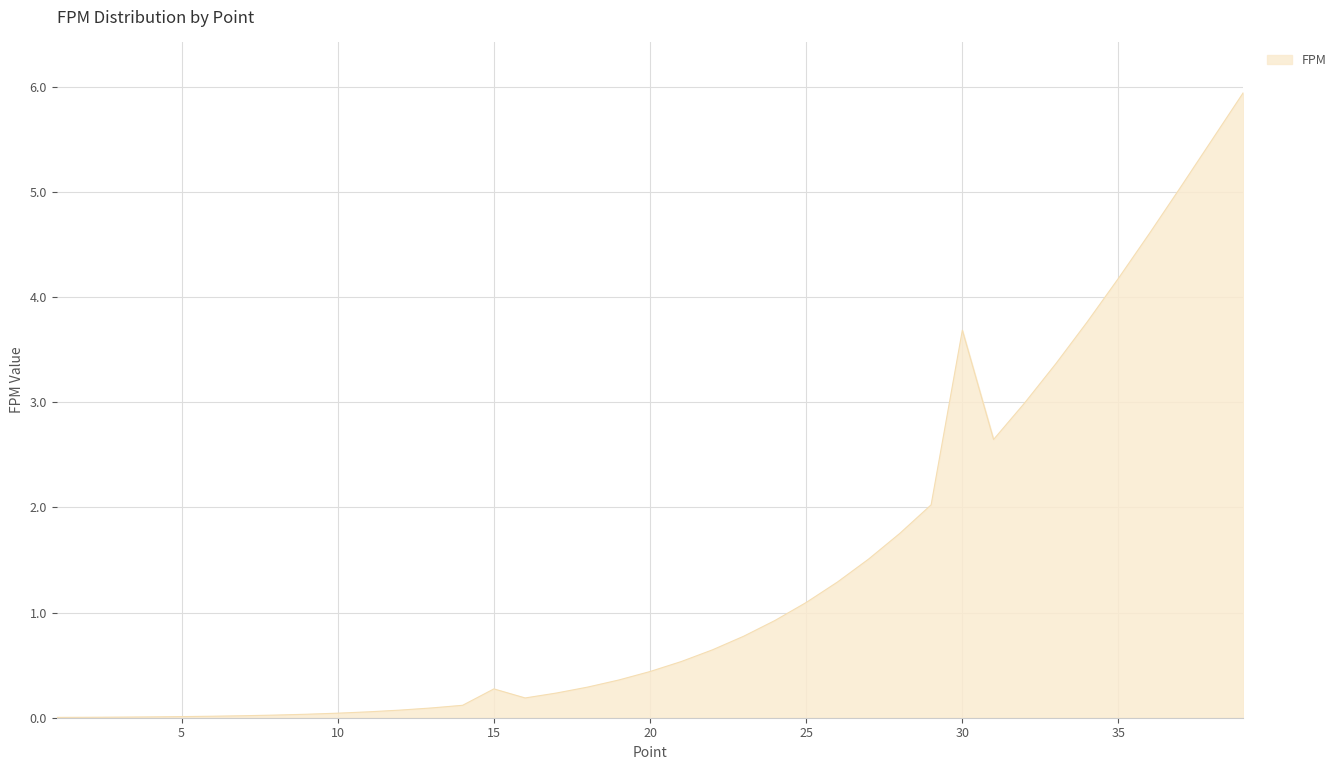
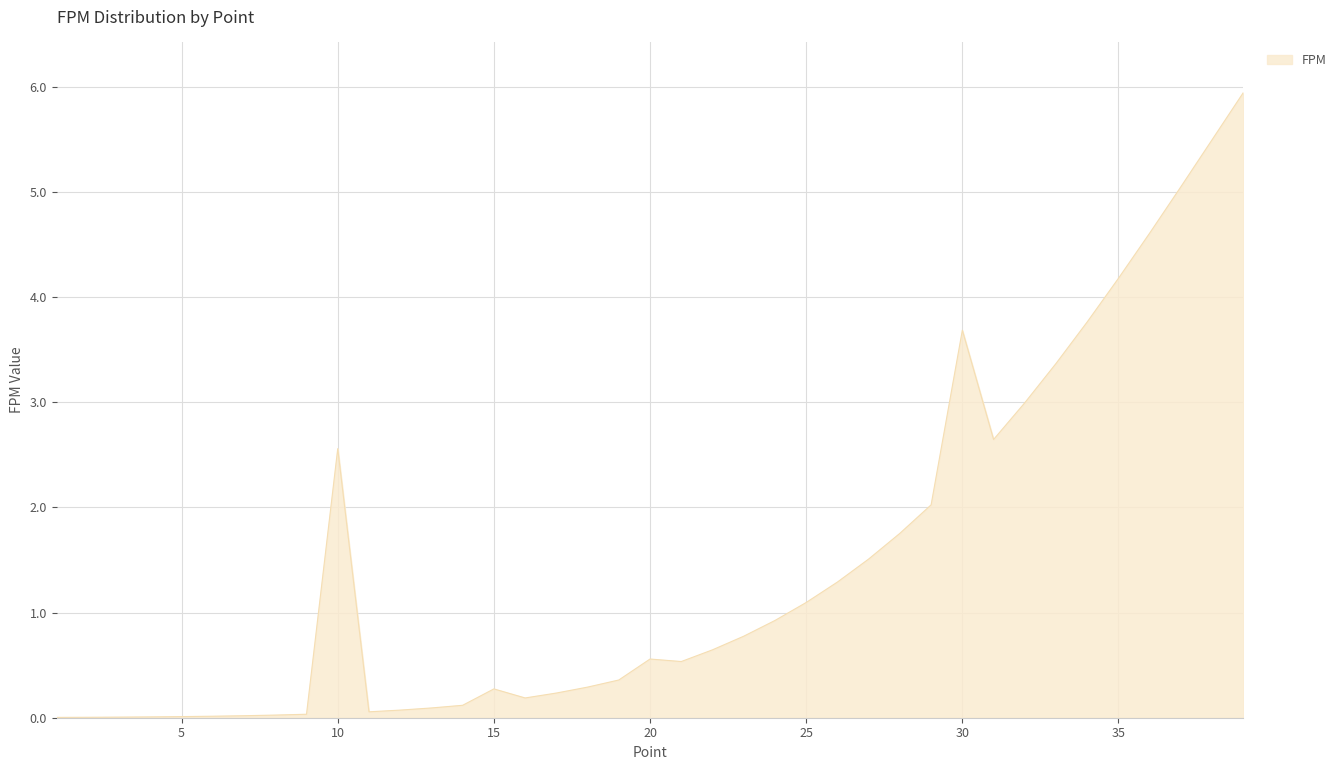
  {
    "5": 0.01,
-   "10": 0.04,
+   "10": 2.56,
    "15": 0.27,
-   "20": 0.44,
+   "20": 0.56,
    "25": 1.10,
    "30": 3.69,
    "35": 4.18
  }
